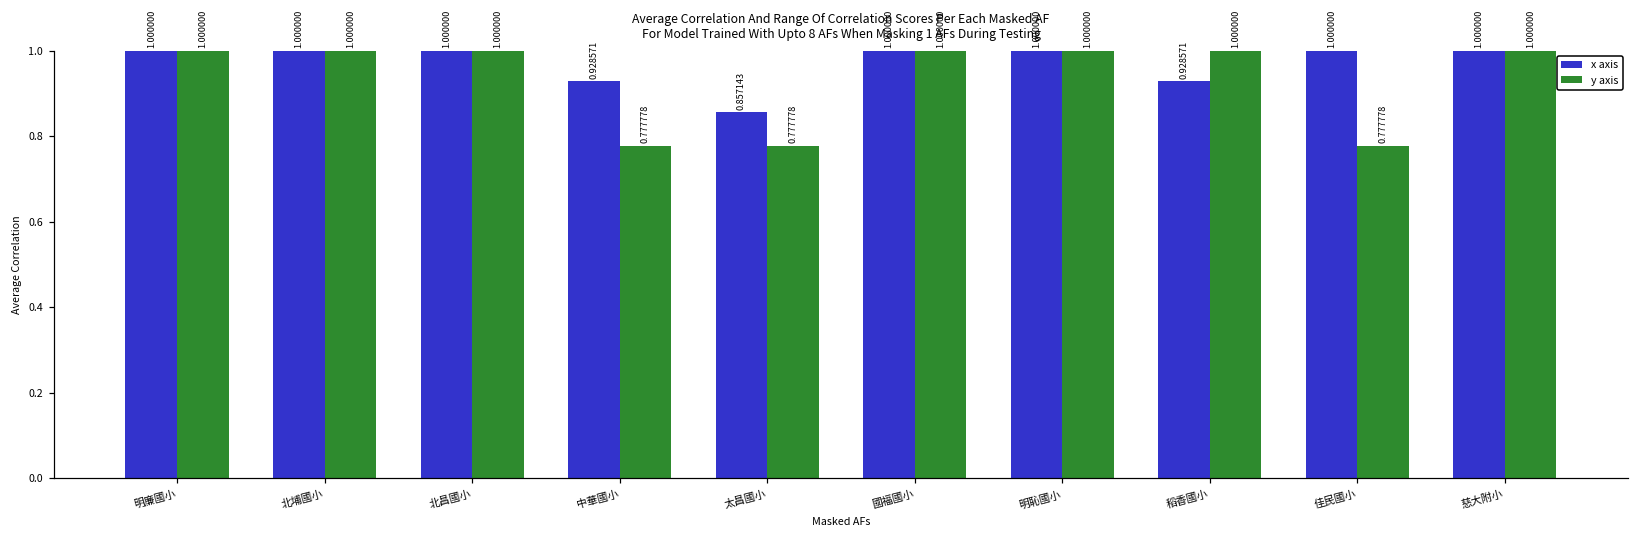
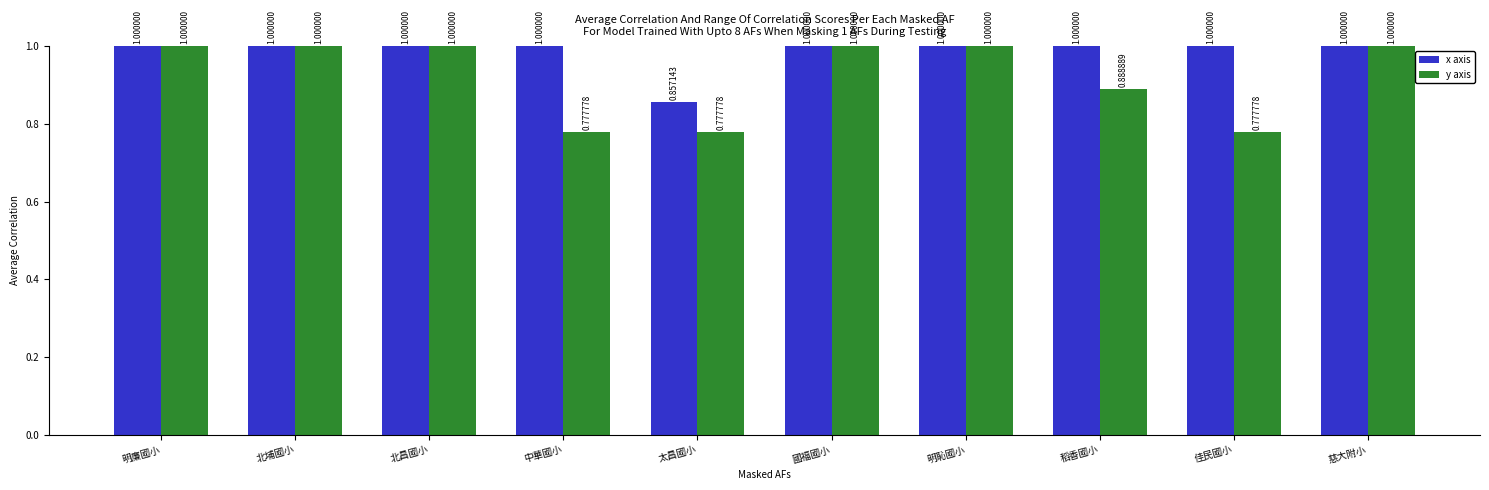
  {
    "x axis": {
      "明廉國小": 1.000000,
      "北埔國小": 1.000000,
      "北昌國小": 1.000000,
-     "中華國小": 0.928571,
+     "中華國小": 1.000000,
      "太昌國小": 0.857143,
      "國福國小": 1.000000,
      "明恥國小": 1.000000,
-     "稻香國小": 0.928571,
+     "稻香國小": 1.000000,
      "佳民國小": 1.000000,
      "慈大附小": 1.000000
    },
    "y axis": {
      "明廉國小": 1.000000,
      "北埔國小": 1.000000,
      "北昌國小": 1.000000,
      "中華國小": 0.777778,
      "太昌國小": 0.777778,
      "國福國小": 1.000000,
      "明恥國小": 1.000000,
-     "稻香國小": 1.000000,
+     "稻香國小": 0.888889,
      "佳民國小": 0.777778,
      "慈大附小": 1.000000
    }
  }
